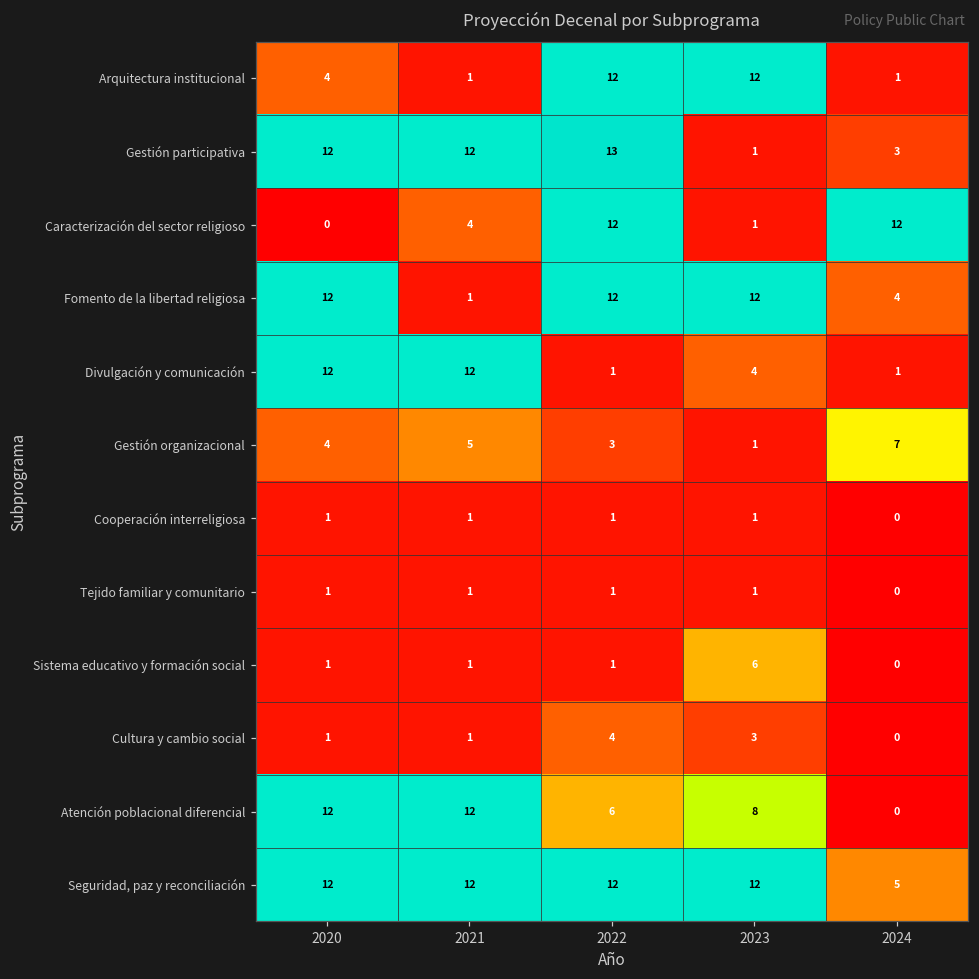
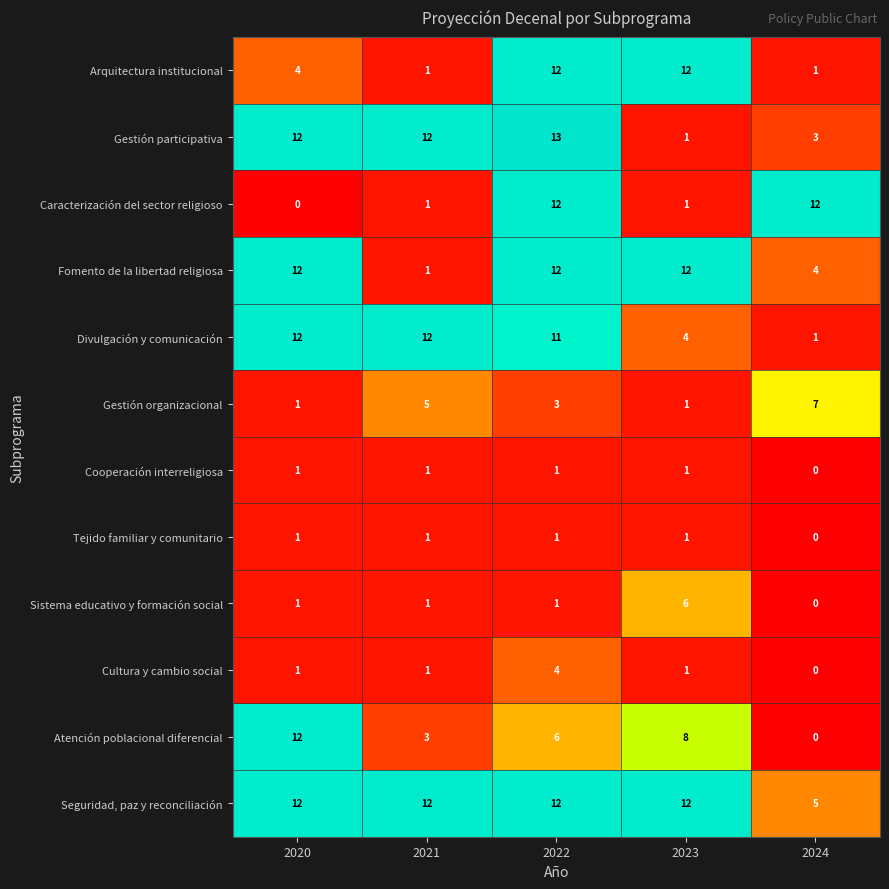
  {
    "Arquitectura institucional": {
      "2020": 4,
      "2021": 1,
      "2022": 12,
      "2023": 12,
      "2024": 1
    },
    "Gestión participativa": {
      "2020": 12,
      "2021": 12,
      "2022": 13,
      "2023": 1,
      "2024": 3
    },
    "Caracterización del sector religioso": {
      "2020": 0,
-     "2021": 4,
+     "2021": 1,
      "2022": 12,
      "2023": 1,
      "2024": 12
    },
    "Fomento de la libertad religiosa": {
      "2020": 12,
      "2021": 1,
      "2022": 12,
      "2023": 12,
      "2024": 4
    },
    "Divulgación y comunicación": {
      "2020": 12,
      "2021": 12,
-     "2022": 1,
+     "2022": 11,
      "2023": 4,
      "2024": 1
    },
    "Gestión organizacional": {
-     "2020": 4,
+     "2020": 1,
      "2021": 5,
      "2022": 3,
      "2023": 1,
      "2024": 7
    },
    "Cooperación interreligiosa": {
      "2020": 1,
      "2021": 1,
      "2022": 1,
      "2023": 1,
      "2024": 0
    },
    "Tejido familiar y comunitario": {
      "2020": 1,
      "2021": 1,
      "2022": 1,
      "2023": 1,
      "2024": 0
    },
    "Sistema educativo y formación social": {
      "2020": 1,
      "2021": 1,
      "2022": 1,
      "2023": 6,
      "2024": 0
    },
    "Cultura y cambio social": {
      "2020": 1,
      "2021": 1,
      "2022": 4,
-     "2023": 3,
+     "2023": 1,
      "2024": 0
    },
    "Atención poblacional diferencial": {
      "2020": 12,
-     "2021": 12,
+     "2021": 3,
      "2022": 6,
      "2023": 8,
      "2024": 0
    },
    "Seguridad, paz y reconciliación": {
      "2020": 12,
      "2021": 12,
      "2022": 12,
      "2023": 12,
      "2024": 5
    }
  }
